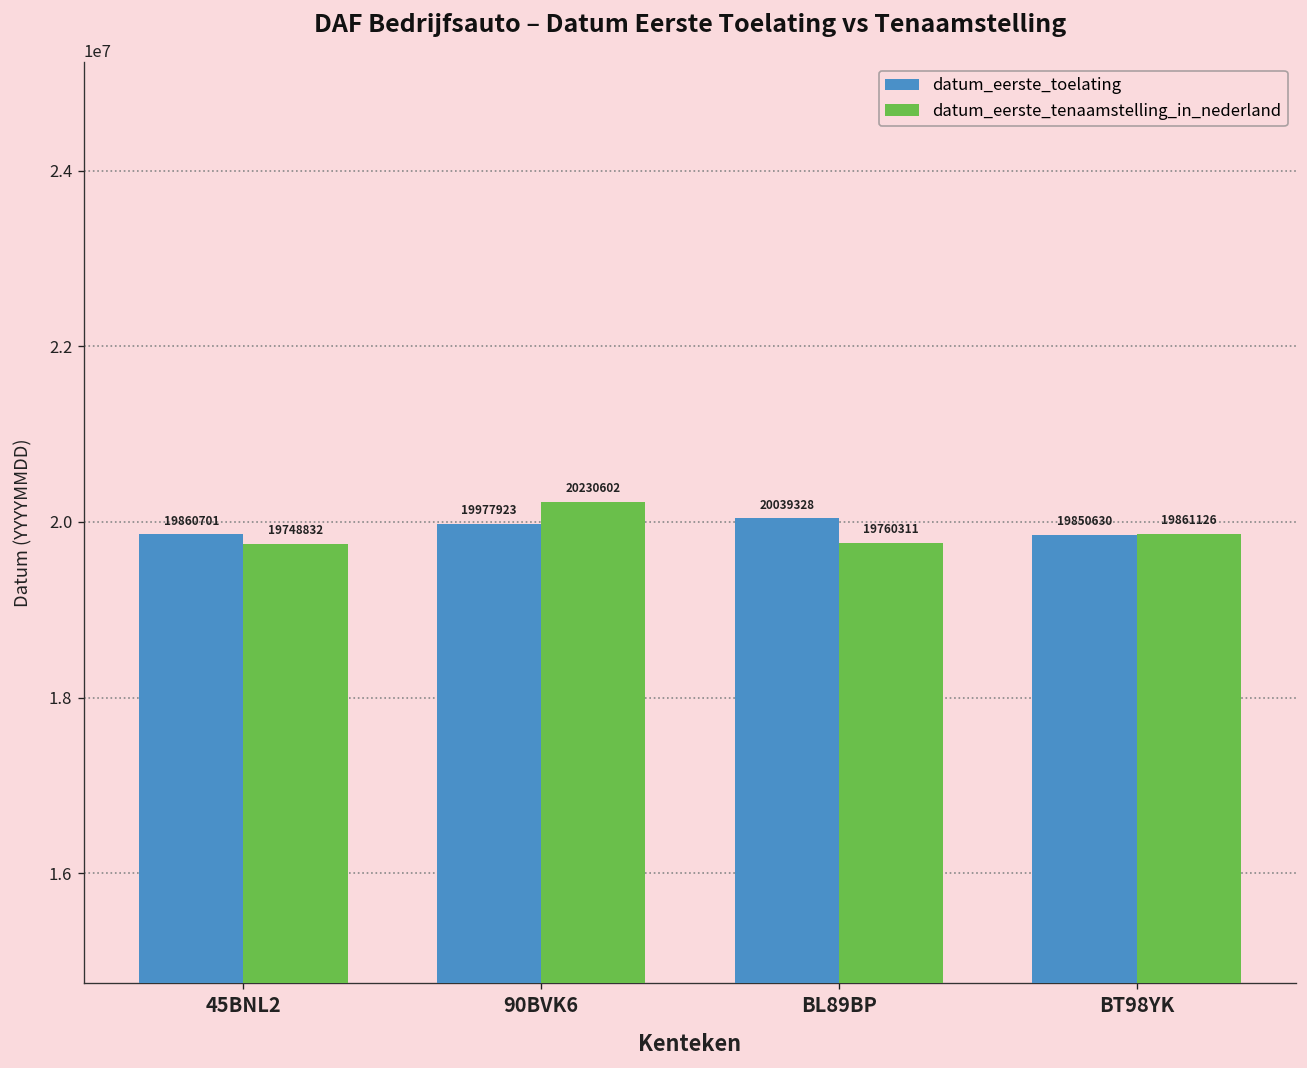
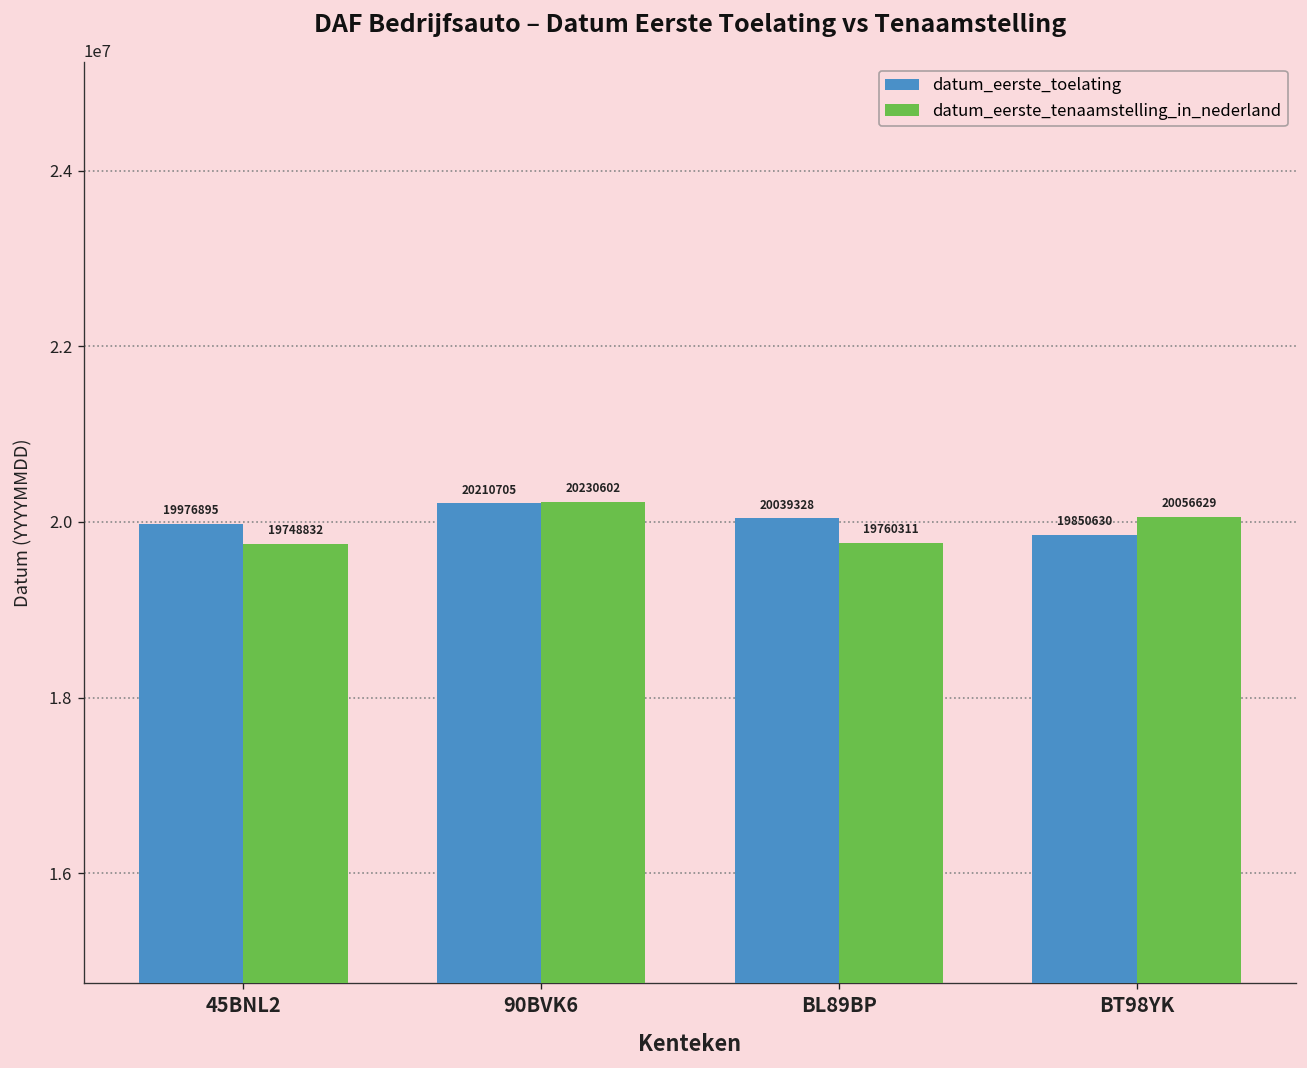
  {
    "datum_eerste_toelating": {
-     "45BNL2": 19860701,
-     "90BVK6": 19977923,
+     "45BNL2": 19976895,
+     "90BVK6": 20210705,
      "BL89BP": 20039328,
      "BT98YK": 19850630
    },
    "datum_eerste_tenaamstelling_in_nederland": {
      "45BNL2": 19748832,
      "90BVK6": 20230602,
      "BL89BP": 19760311,
-     "BT98YK": 19861126
+     "BT98YK": 20056629
    }
  }
